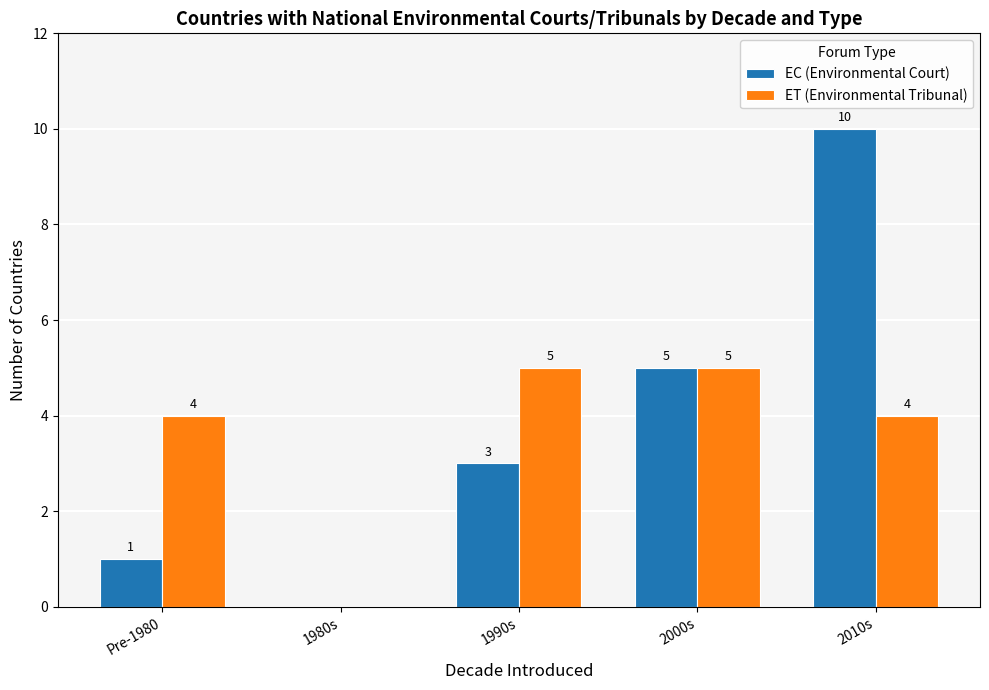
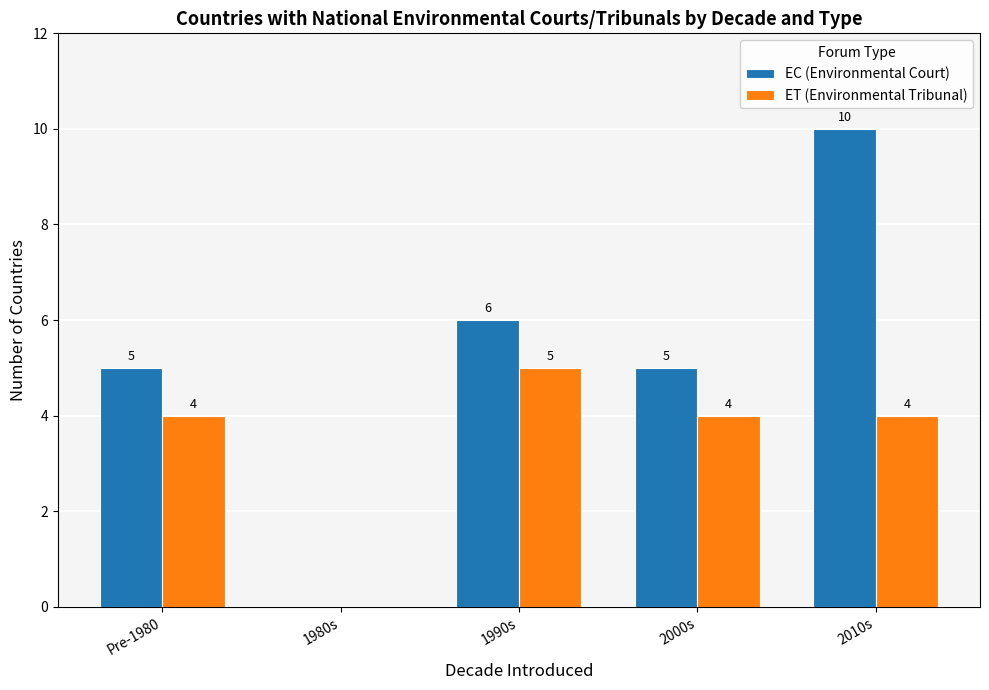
  {
    "EC (Environmental Court)": {
-     "Pre-1980": 1,
-     "1990s": 3,
+     "Pre-1980": 5,
+     "1990s": 6,
      "2000s": 5,
      "2010s": 10
    },
    "ET (Environmental Tribunal)": {
      "Pre-1980": 4,
      "1990s": 5,
-     "2000s": 5,
+     "2000s": 4,
      "2010s": 4
    }
  }
